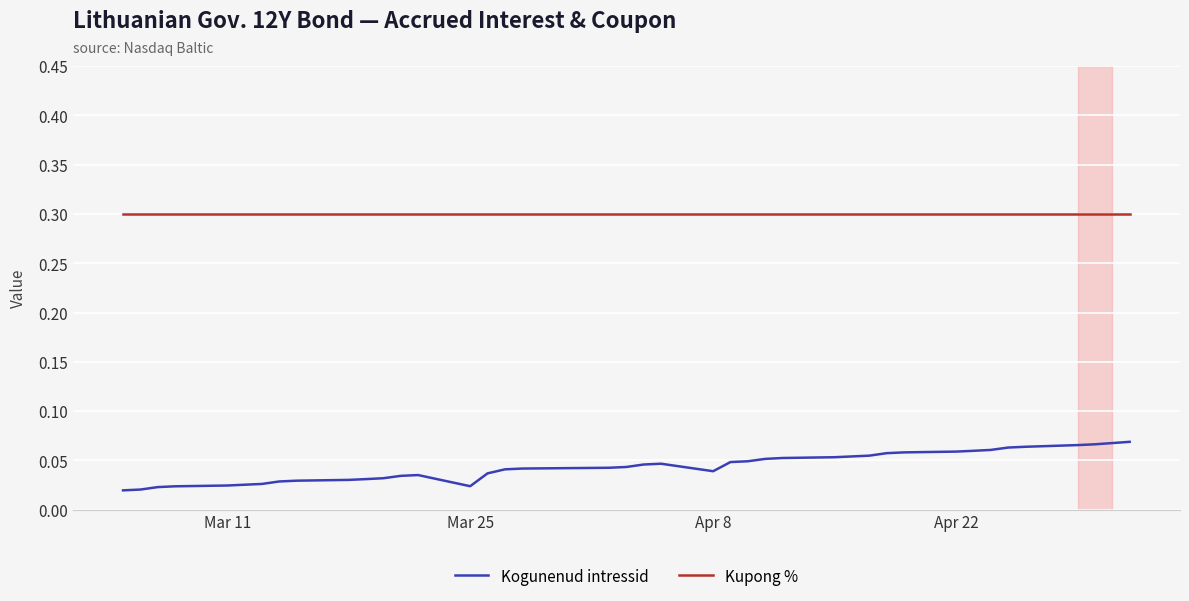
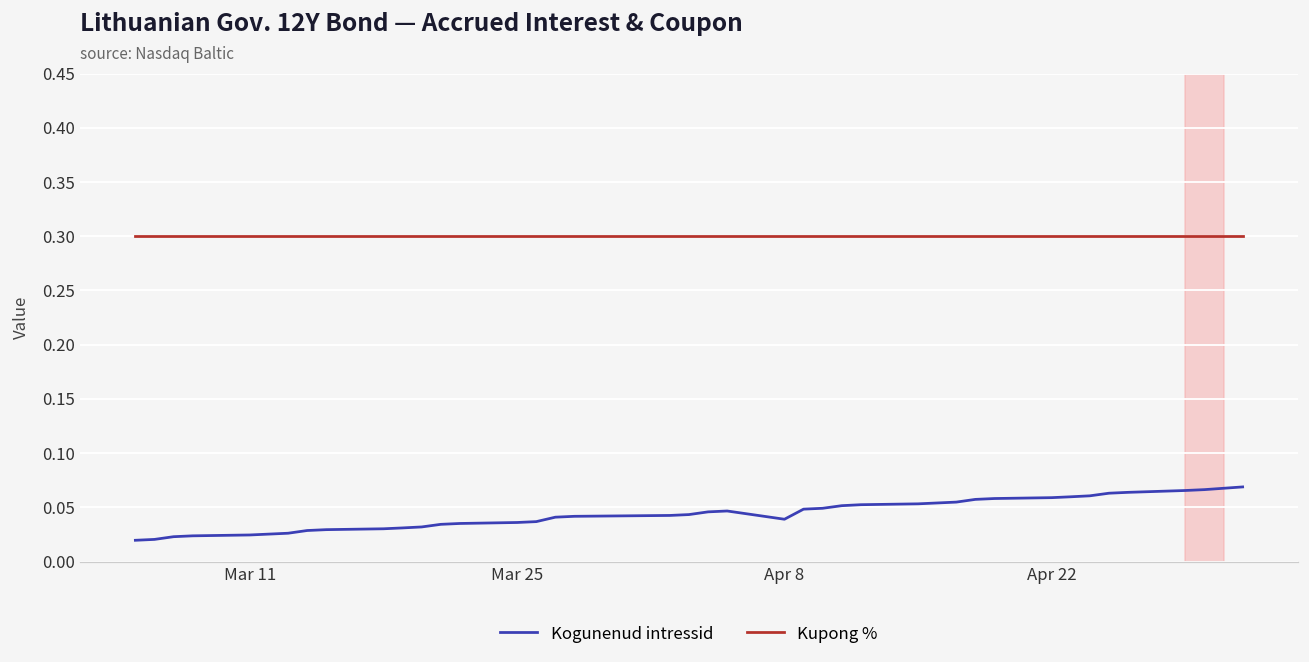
  {
    "Kogunenud intressid": {
      "Mar 11": 0.02,
-     "Mar 25": 0.02,
+     "Mar 25": 0.04,
      "Apr 8": 0.04,
      "Apr 22": 0.06
    },
    "Kupong %": {
      "Mar 11": 0.30,
      "Mar 25": 0.30,
      "Apr 8": 0.30,
      "Apr 22": 0.30
    }
  }
